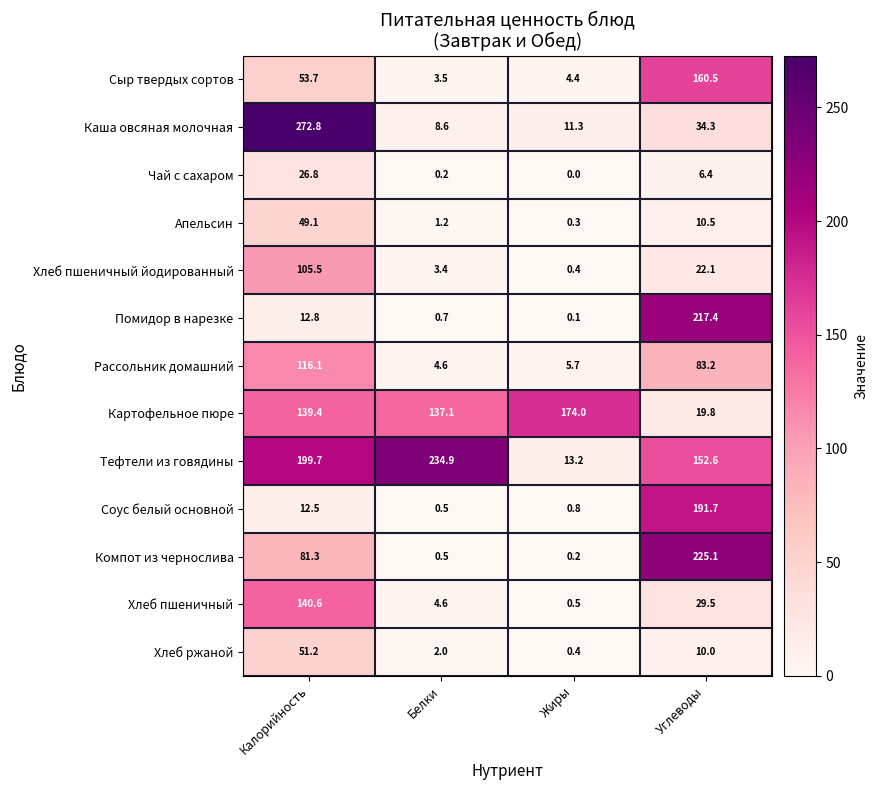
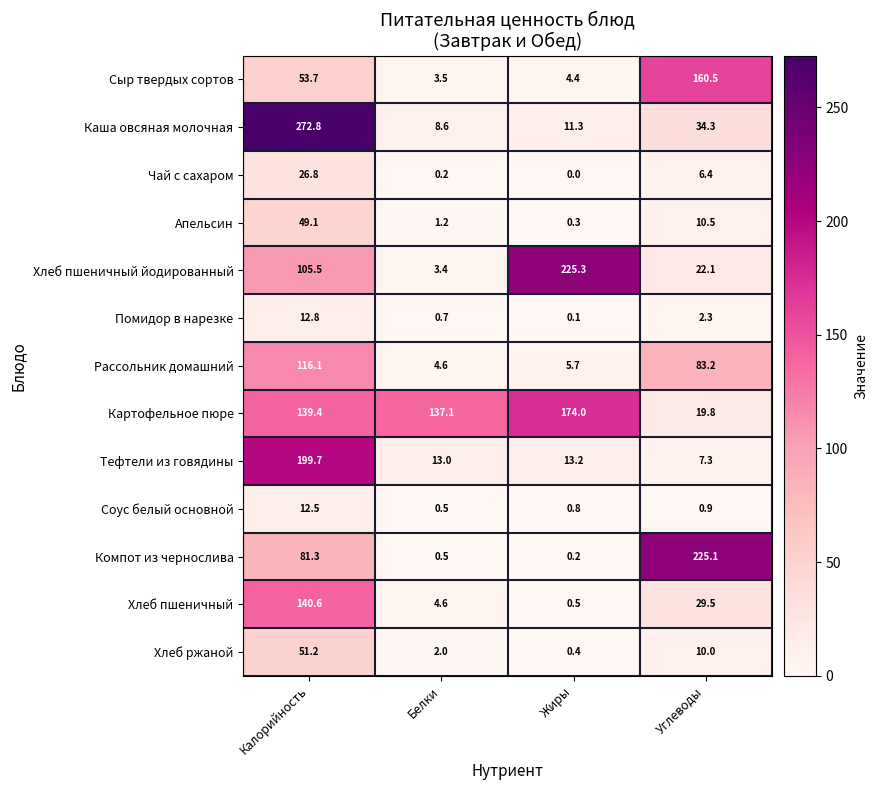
  {
    "Сыр твердых сортов": {
      "Калорийность": 53.7,
      "Белки": 3.5,
      "Жиры": 4.4,
      "Углеводы": 160.5
    },
    "Каша овсяная молочная": {
      "Калорийность": 272.8,
      "Белки": 8.6,
      "Жиры": 11.3,
      "Углеводы": 34.3
    },
    "Чай с сахаром": {
      "Калорийность": 26.8,
      "Белки": 0.2,
      "Жиры": 0.0,
      "Углеводы": 6.4
    },
    "Апельсин": {
      "Калорийность": 49.1,
      "Белки": 1.2,
      "Жиры": 0.3,
      "Углеводы": 10.5
    },
    "Хлеб пшеничный йодированный": {
      "Калорийность": 105.5,
      "Белки": 3.4,
-     "Жиры": 0.4,
+     "Жиры": 225.3,
      "Углеводы": 22.1
    },
    "Помидор в нарезке": {
      "Калорийность": 12.8,
      "Белки": 0.7,
      "Жиры": 0.1,
-     "Углеводы": 217.4
+     "Углеводы": 2.3
    },
    "Рассольник домашний": {
      "Калорийность": 116.1,
      "Белки": 4.6,
      "Жиры": 5.7,
      "Углеводы": 83.2
    },
    "Картофельное пюре": {
      "Калорийность": 139.4,
      "Белки": 137.1,
      "Жиры": 174.0,
      "Углеводы": 19.8
    },
    "Тефтели из говядины": {
      "Калорийность": 199.7,
-     "Белки": 234.9,
+     "Белки": 13.0,
      "Жиры": 13.2,
-     "Углеводы": 152.6
+     "Углеводы": 7.3
    },
    "Соус белый основной": {
      "Калорийность": 12.5,
      "Белки": 0.5,
      "Жиры": 0.8,
-     "Углеводы": 191.7
+     "Углеводы": 0.9
    },
    "Компот из чернослива": {
      "Калорийность": 81.3,
      "Белки": 0.5,
      "Жиры": 0.2,
      "Углеводы": 225.1
    },
    "Хлеб пшеничный": {
      "Калорийность": 140.6,
      "Белки": 4.6,
      "Жиры": 0.5,
      "Углеводы": 29.5
    },
    "Хлеб ржаной": {
      "Калорийность": 51.2,
      "Белки": 2.0,
      "Жиры": 0.4,
      "Углеводы": 10.0
    }
  }
